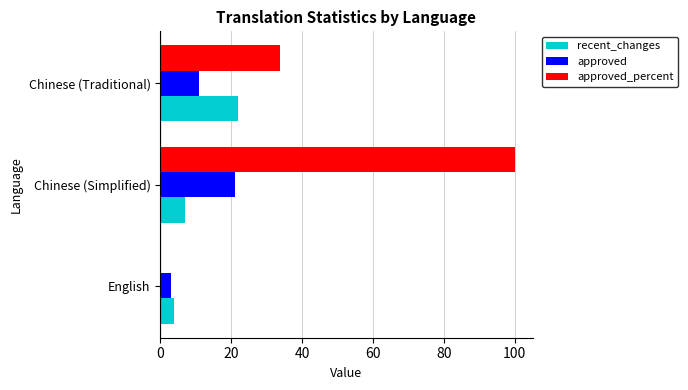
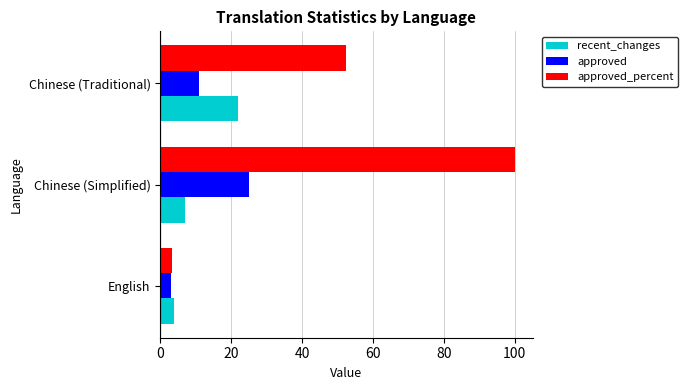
  {
    "recent_changes": {
      "Chinese (Traditional)": 22,
      "Chinese (Simplified)": 7,
      "English": 4
    },
    "approved": {
      "Chinese (Traditional)": 11,
-     "Chinese (Simplified)": 21,
+     "Chinese (Simplified)": 25,
      "English": 3
    },
    "approved_percent": {
-     "Chinese (Traditional)": 34,
+     "Chinese (Traditional)": 52,
      "Chinese (Simplified)": 100,
-     "English": 0
+     "English": 3
    }
  }
